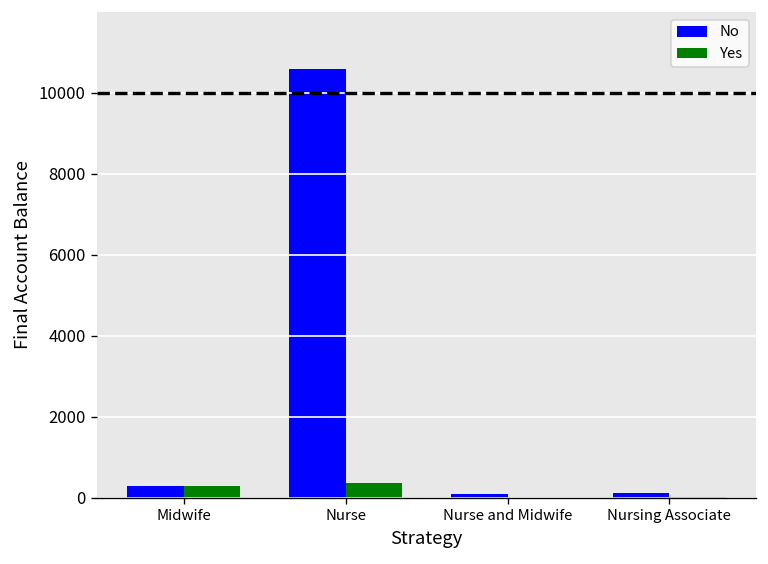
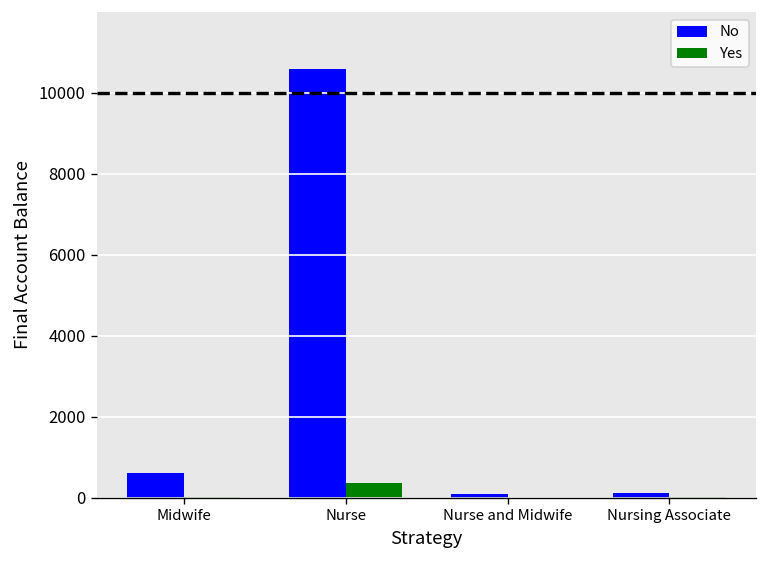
  {
    "No": {
-     "Midwife": 300,
+     "Midwife": 600,
      "Nurse": 10600,
      "Nurse and Midwife": 100,
      "Nursing Associate": 100
    },
    "Yes": {
-     "Midwife": 300,
+     "Midwife": 0,
      "Nurse": 400
    }
  }
